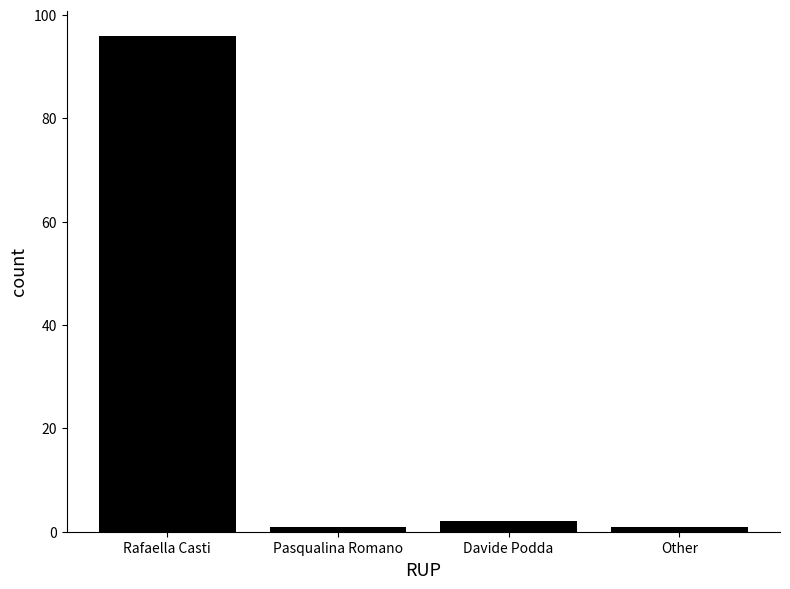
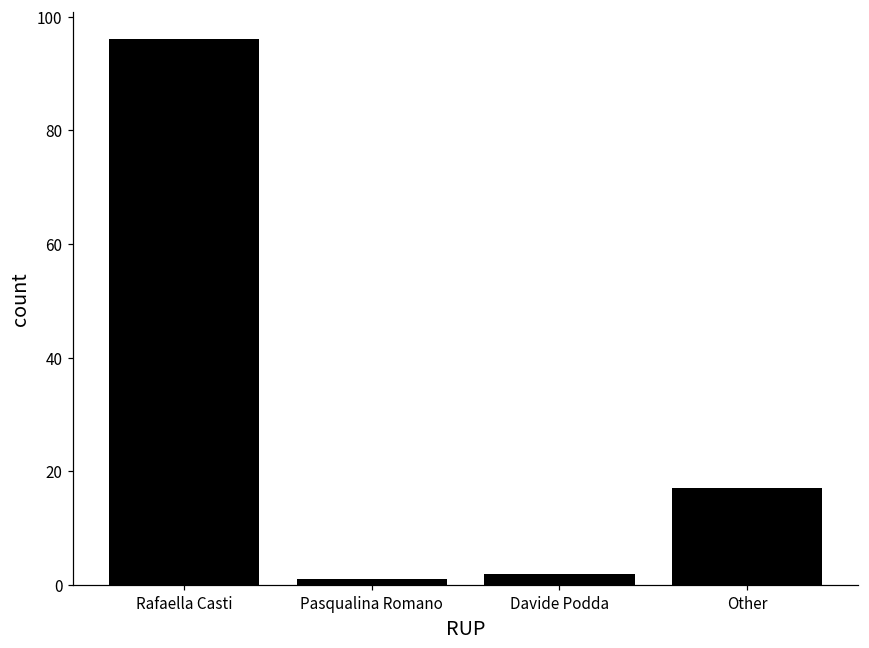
  {
    "Rafaella Casti": 96,
    "Pasqualina Romano": 1,
    "Davide Podda": 2,
-   "Other": 1
+   "Other": 17
  }
